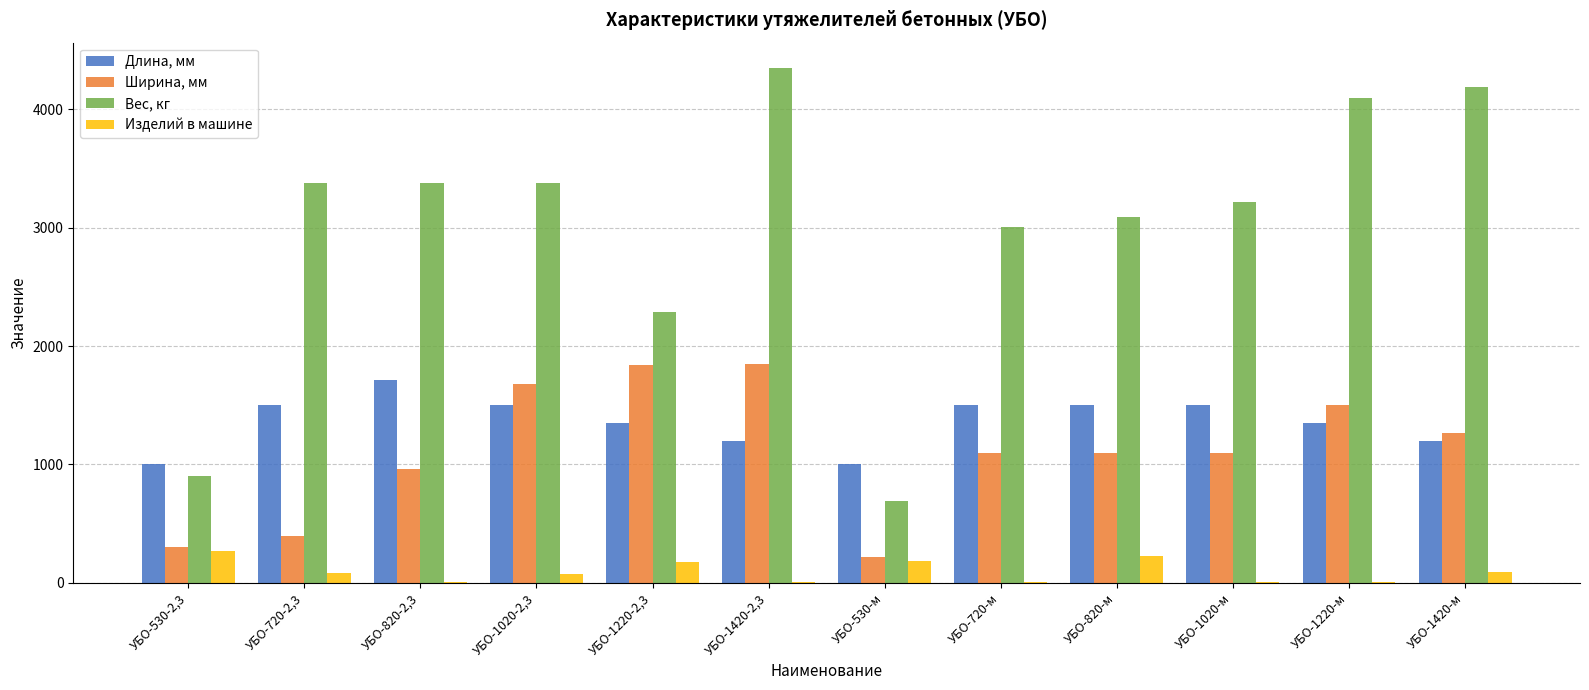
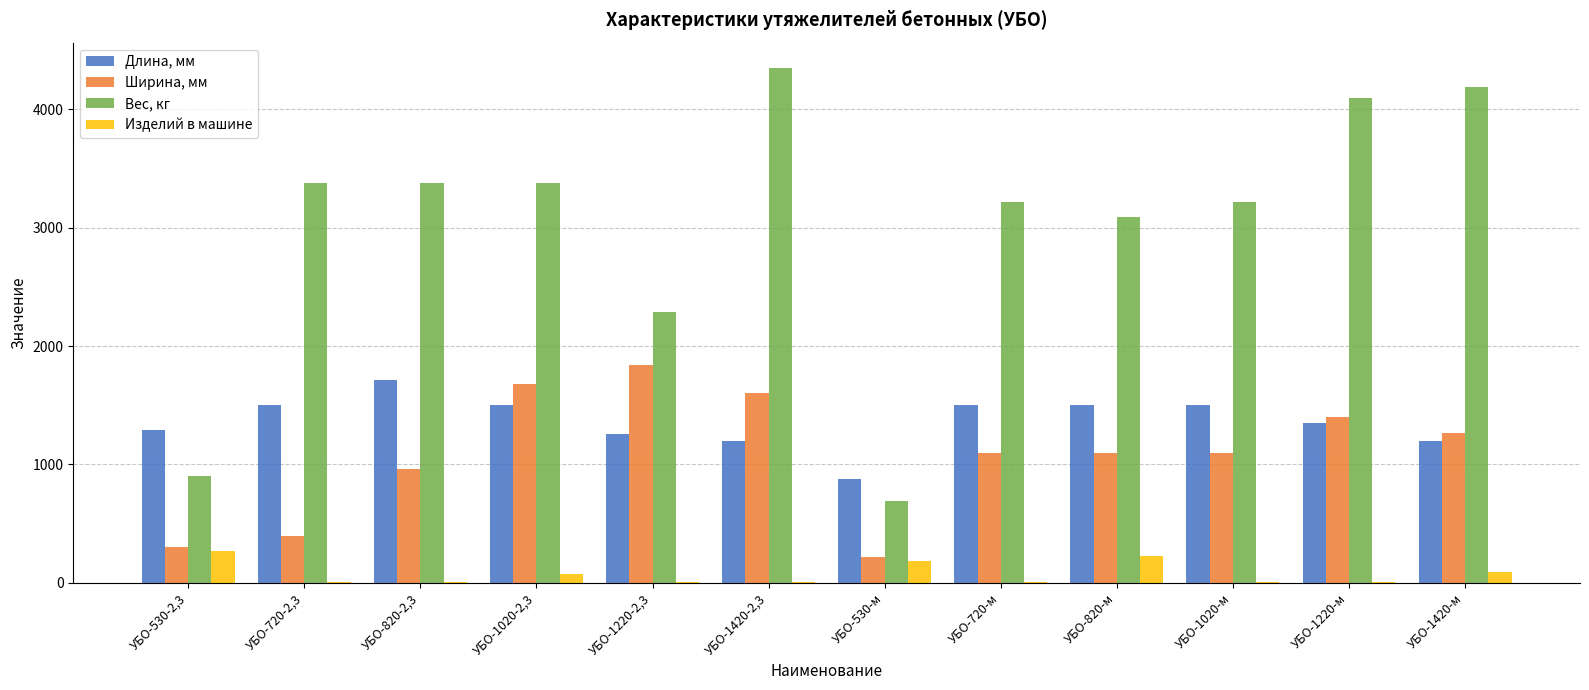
  {
    "Длина, мм": {
-     "УБО-530-2,3": 1000,
+     "УБО-530-2,3": 1290,
      "УБО-720-2,3": 1500,
      "УБО-820-2,3": 1710,
      "УБО-1020-2,3": 1500,
-     "УБО-1220-2,3": 1350,
+     "УБО-1220-2,3": 1260,
      "УБО-1420-2,3": 1200,
-     "УБО-530-м": 1000,
+     "УБО-530-м": 870,
      "УБО-720-м": 1500,
      "УБО-820-м": 1500,
      "УБО-1020-м": 1500,
      "УБО-1220-м": 1350,
      "УБО-1420-м": 1200
    },
    "Ширина, мм": {
      "УБО-530-2,3": 300,
      "УБО-720-2,3": 400,
      "УБО-820-2,3": 960,
      "УБО-1020-2,3": 1680,
      "УБО-1220-2,3": 1840,
-     "УБО-1420-2,3": 1850,
+     "УБО-1420-2,3": 1600,
      "УБО-530-м": 220,
      "УБО-720-м": 1100,
      "УБО-820-м": 1100,
      "УБО-1020-м": 1100,
-     "УБО-1220-м": 1500,
+     "УБО-1220-м": 1400,
      "УБО-1420-м": 1270
    },
    "Вес, кг": {
      "УБО-530-2,3": 900,
      "УБО-720-2,3": 3380,
      "УБО-820-2,3": 3380,
      "УБО-1020-2,3": 3380,
      "УБО-1220-2,3": 2290,
      "УБО-1420-2,3": 4350,
      "УБО-530-м": 690,
-     "УБО-720-м": 3010,
+     "УБО-720-м": 3220,
      "УБО-820-м": 3090,
      "УБО-1020-м": 3220,
      "УБО-1220-м": 4090,
      "УБО-1420-м": 4190
    },
    "Изделий в машине": {
      "УБО-530-2,3": 270,
-     "УБО-720-2,3": 80,
+     "УБО-720-2,3": 10,
      "УБО-1020-2,3": 80,
-     "УБО-1220-2,3": 180,
+     "УБО-1220-2,3": 10,
      "УБО-530-м": 190,
      "УБО-820-м": 230,
      "УБО-1420-м": 90
    }
  }
